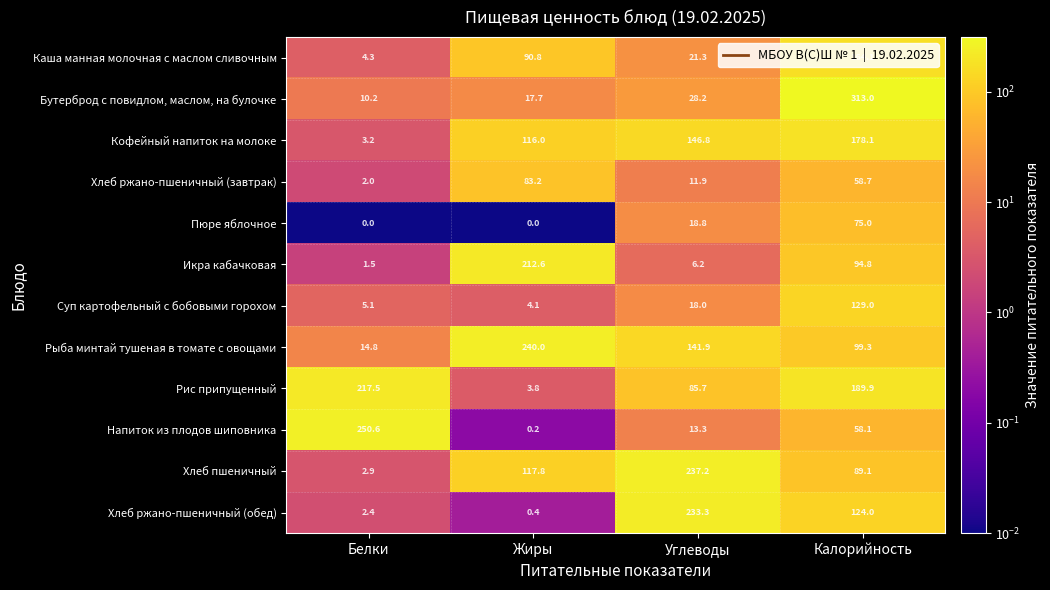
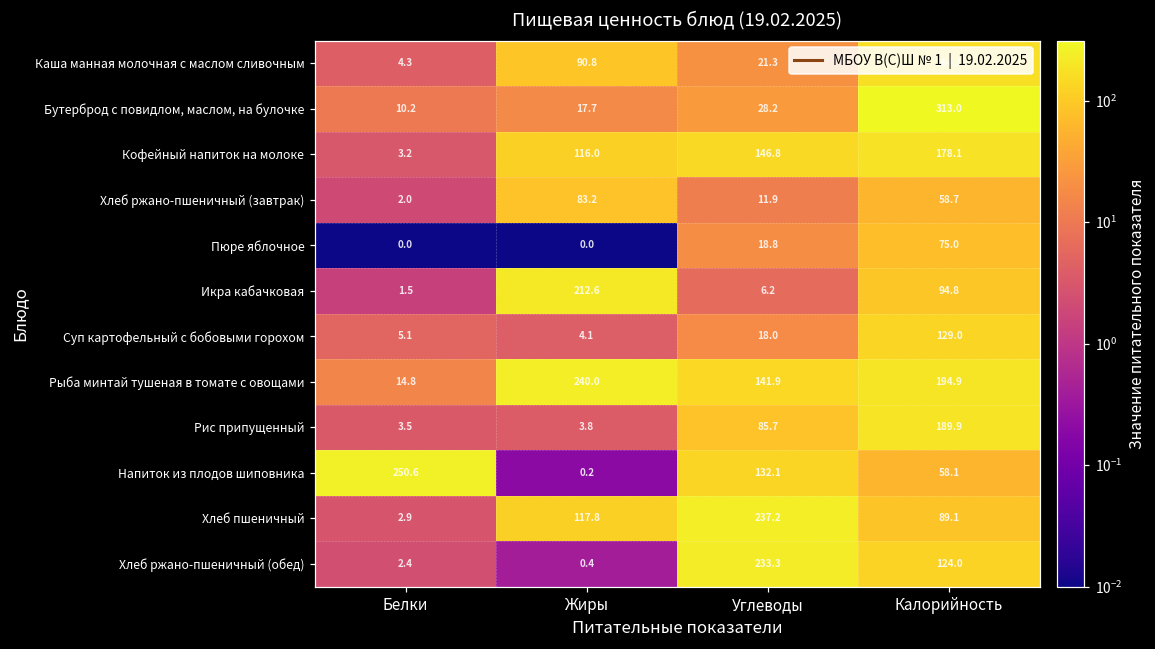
  {
    "Каша манная молочная с маслом сливочным": {
      "Белки": 4.3,
      "Жиры": 90.8,
      "Углеводы": 21.3
    },
    "Бутерброд с повидлом, маслом, на булочке": {
      "Белки": 10.2,
      "Жиры": 17.7,
      "Углеводы": 28.2,
      "Калорийность": 313.0
    },
    "Кофейный напиток на молоке": {
      "Белки": 3.2,
      "Жиры": 116.0,
      "Углеводы": 146.8,
      "Калорийность": 178.1
    },
    "Хлеб ржано-пшеничный (завтрак)": {
      "Белки": 2.0,
      "Жиры": 83.2,
      "Углеводы": 11.9,
      "Калорийность": 58.7
    },
    "Пюре яблочное": {
      "Белки": 0.0,
      "Жиры": 0.0,
      "Углеводы": 18.8,
      "Калорийность": 75.0
    },
    "Икра кабачковая": {
      "Белки": 1.5,
      "Жиры": 212.6,
      "Углеводы": 6.2,
      "Калорийность": 94.8
    },
    "Суп картофельный с бобовыми горохом": {
      "Белки": 5.1,
      "Жиры": 4.1,
      "Углеводы": 18.0,
      "Калорийность": 129.0
    },
    "Рыба минтай тушеная в томате с овощами": {
      "Белки": 14.8,
      "Жиры": 240.0,
      "Углеводы": 141.9,
-     "Калорийность": 99.3
+     "Калорийность": 194.9
    },
    "Рис припущенный": {
-     "Белки": 217.5,
+     "Белки": 3.5,
      "Жиры": 3.8,
      "Углеводы": 85.7,
      "Калорийность": 189.9
    },
    "Напиток из плодов шиповника": {
      "Белки": 250.6,
      "Жиры": 0.2,
-     "Углеводы": 13.3,
+     "Углеводы": 132.1,
      "Калорийность": 58.1
    },
    "Хлеб пшеничный": {
      "Белки": 2.9,
      "Жиры": 117.8,
      "Углеводы": 237.2,
      "Калорийность": 89.1
    },
    "Хлеб ржано-пшеничный (обед)": {
      "Белки": 2.4,
      "Жиры": 0.4,
      "Углеводы": 233.3,
      "Калорийность": 124.0
    }
  }
